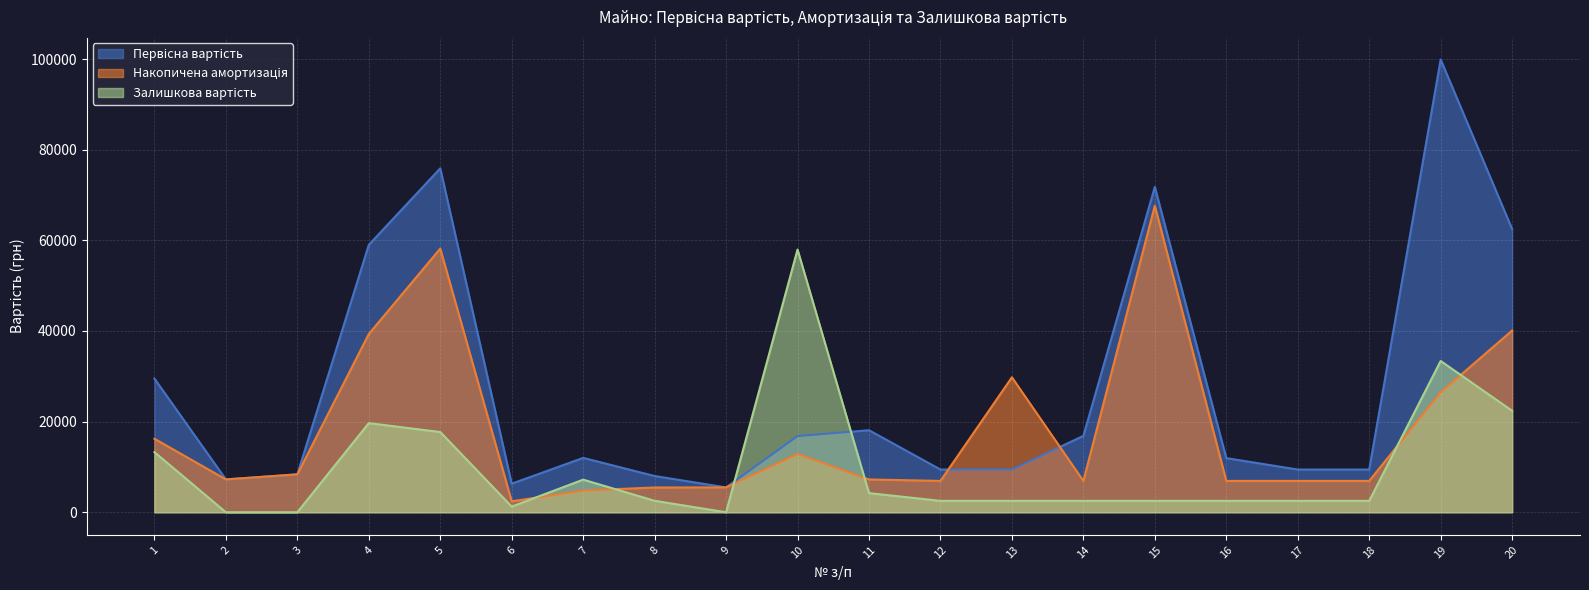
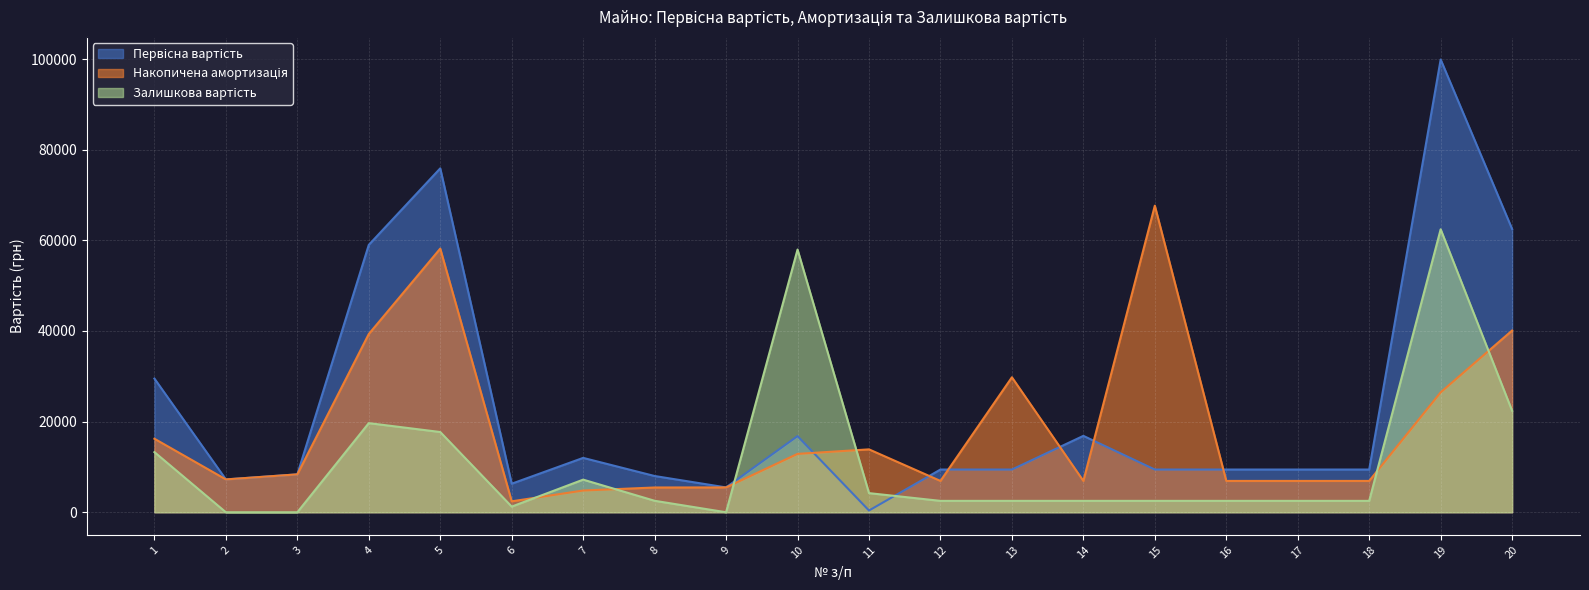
  {
    "Первісна вартість": {
      "1": 30000,
      "4": 59000,
      "5": 76000,
      "6": 6000,
      "7": 12000,
      "8": 8000,
      "10": 17000,
-     "11": 18000,
+     "11": 0,
      "12": 9000,
      "13": 9000,
      "14": 17000,
-     "15": 72000,
-     "16": 12000,
+     "15": 9000,
+     "16": 9000,
      "17": 9000,
      "18": 9000,
      "19": 100000,
      "20": 63000
    },
    "Накопичена амортизація": {
      "1": 16000,
      "4": 39000,
      "5": 58000,
      "6": 2000,
      "7": 5000,
      "8": 5000,
      "10": 13000,
-     "11": 7000,
+     "11": 14000,
      "12": 7000,
      "13": 30000,
      "14": 7000,
      "15": 68000,
      "16": 7000,
      "17": 7000,
      "18": 7000,
      "19": 26000,
      "20": 40000
    },
    "Залишкова вартість": {
      "1": 13000,
      "2": 0,
      "3": 0,
      "4": 20000,
      "5": 18000,
      "6": 1000,
      "7": 7000,
      "8": 3000,
      "9": 0,
      "10": 58000,
      "11": 4000,
      "12": 3000,
      "13": 3000,
      "14": 3000,
      "15": 3000,
      "16": 3000,
      "17": 3000,
      "18": 3000,
-     "19": 33000,
+     "19": 62000,
      "20": 22000
    }
  }
